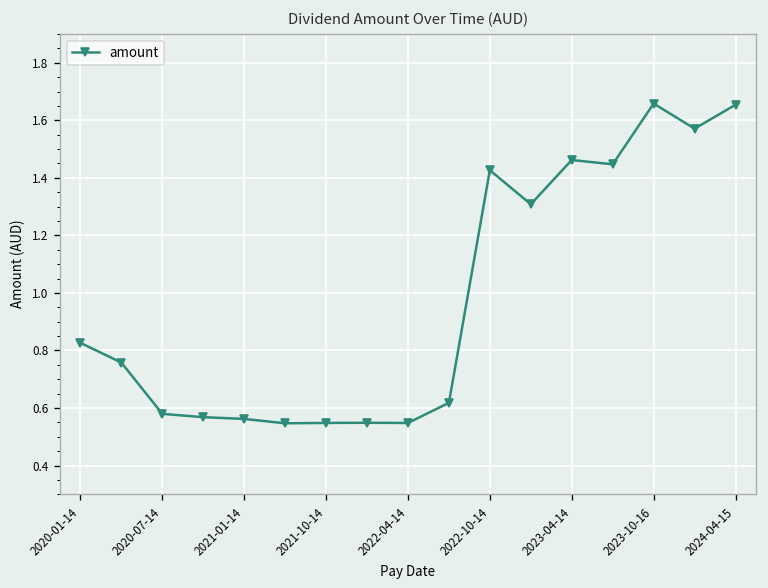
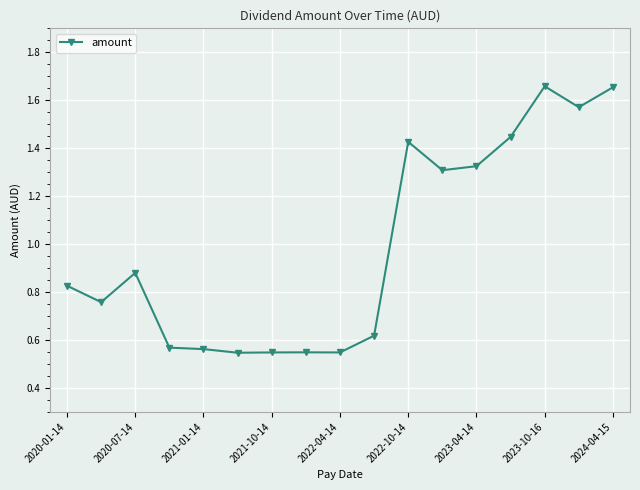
  {
    "2020-01-14": 0.83,
-   "2020-07-14": 0.58,
+   "2020-07-14": 0.88,
    "2021-01-14": 0.56,
    "2021-10-14": 0.55,
    "2022-04-14": 0.55,
    "2022-10-14": 1.43,
-   "2023-04-14": 1.46,
+   "2023-04-14": 1.33,
    "2023-10-16": 1.66,
    "2024-04-15": 1.65
  }
